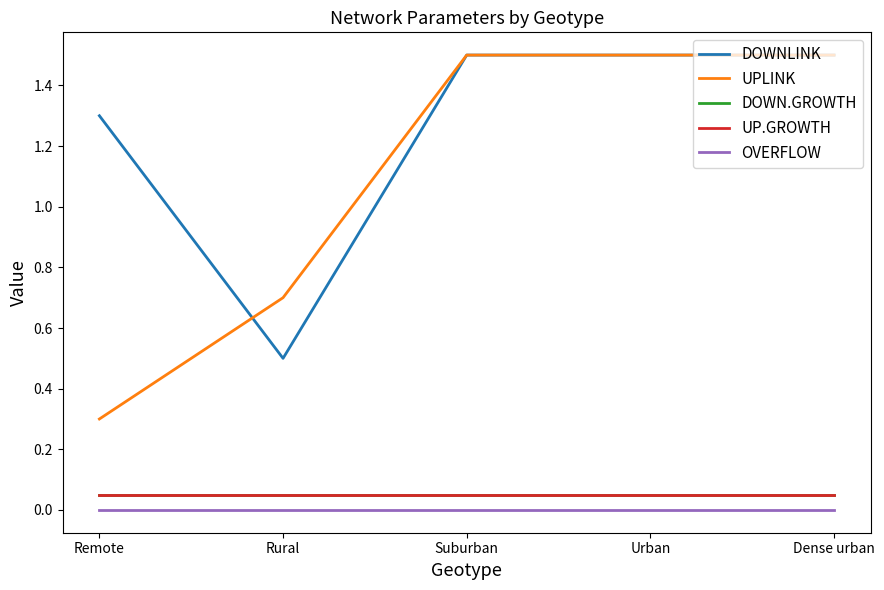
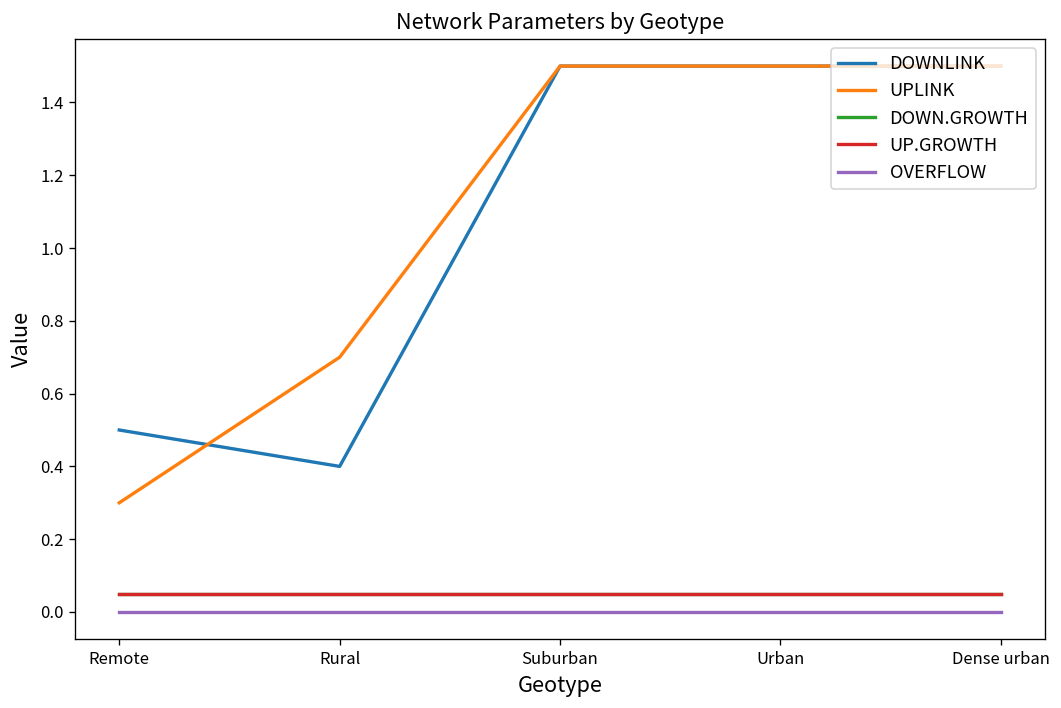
  {
    "DOWNLINK": {
-     "Remote": 1.3,
-     "Rural": 0.5
+     "Remote": 0.5,
+     "Rural": 0.4
    },
    "UPLINK": {
      "Remote": 0.3,
      "Rural": 0.7
    },
    "UP.GROWTH": {
      "Remote": 0.05,
      "Rural": 0.05,
      "Suburban": 0.05,
      "Urban": 0.05,
      "Dense urban": 0.05
    },
    "OVERFLOW": {
      "Remote": 0.0,
      "Rural": 0.0,
      "Suburban": 0.0,
      "Urban": 0.0,
      "Dense urban": 0.0
    }
  }
